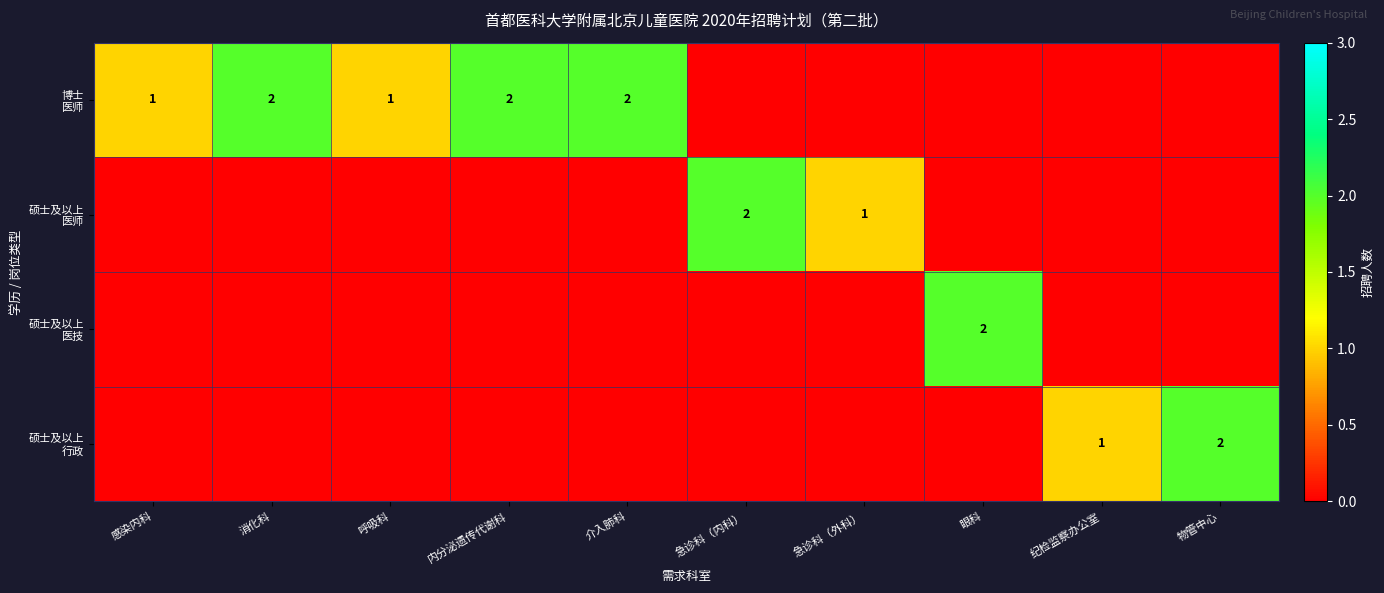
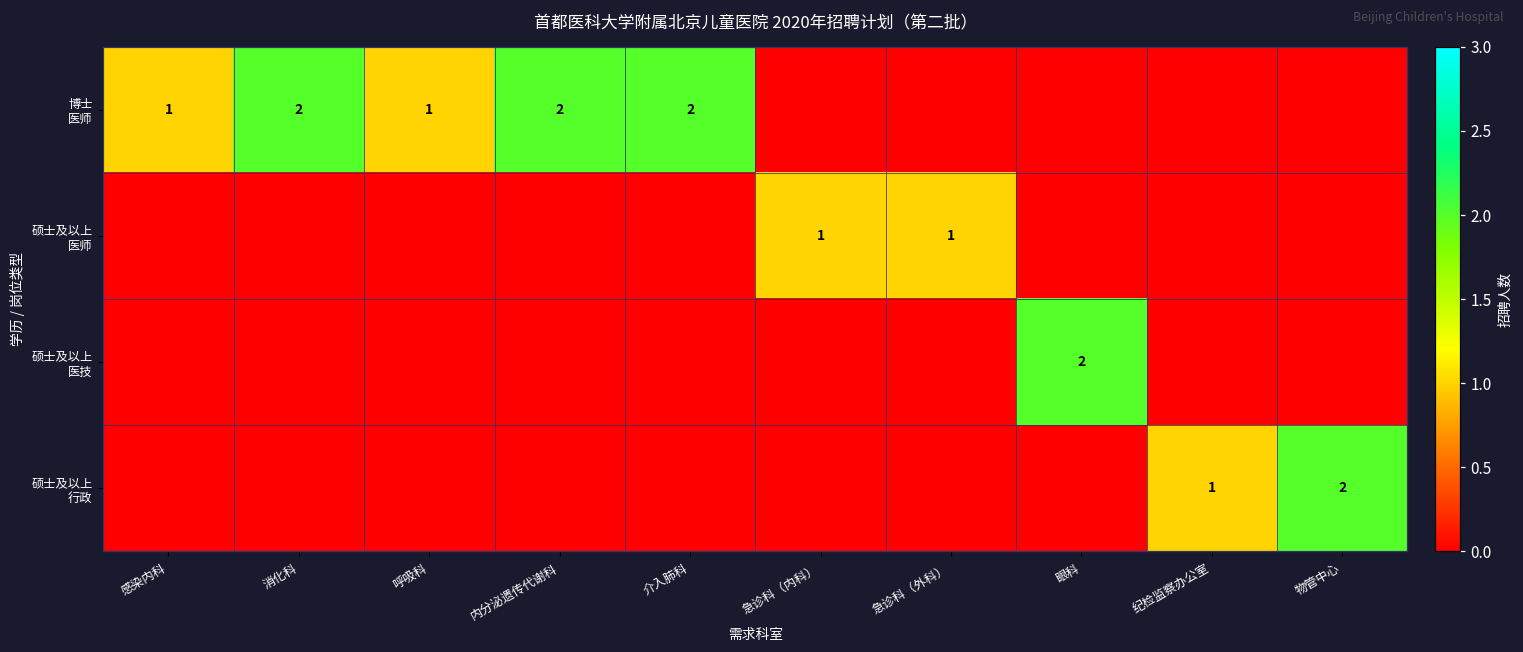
  {
    "博士 医师": {
      "感染内科": 1,
      "消化科": 2,
      "呼吸科": 1,
      "内分泌遗传代谢科": 2,
      "介入肺科": 2
    },
    "硕士及以上 医师": {
-     "急诊科（内科）": 2,
+     "急诊科（内科）": 1,
      "急诊科（外科）": 1
    },
    "硕士及以上 医技": {
      "眼科": 2
    },
    "硕士及以上 行政": {
      "纪检监察办公室": 1,
      "物管中心": 2
    }
  }
